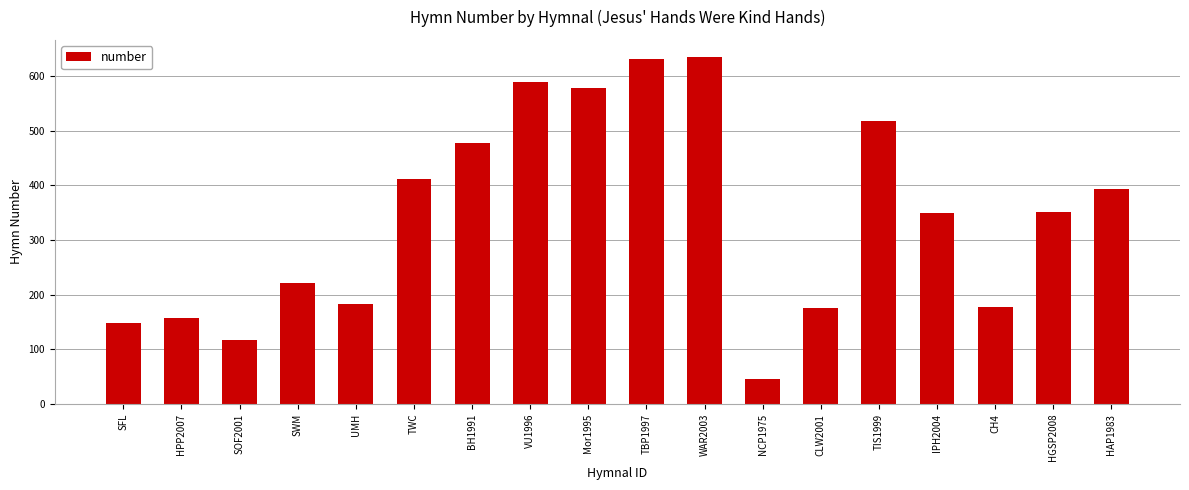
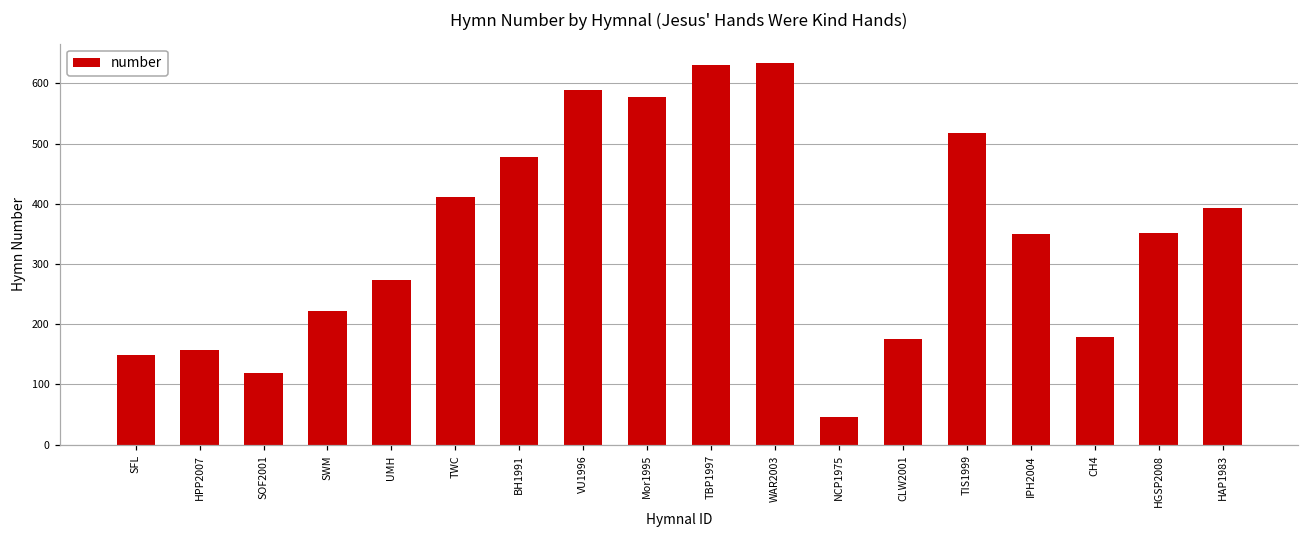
  {
    "SFL": 150,
    "HPP2007": 160,
    "SOF2001": 120,
    "SWM": 220,
-   "UMH": 180,
+   "UMH": 270,
    "TWC": 410,
    "BH1991": 480,
    "VU1996": 590,
    "Mor1995": 580,
    "TBP1997": 630,
    "WAR2003": 630,
    "NCP1975": 50,
    "CLW2001": 180,
    "TIS1999": 520,
    "IPH2004": 350,
    "CH4": 180,
    "HGSP2008": 350,
    "HAP1983": 390
  }
